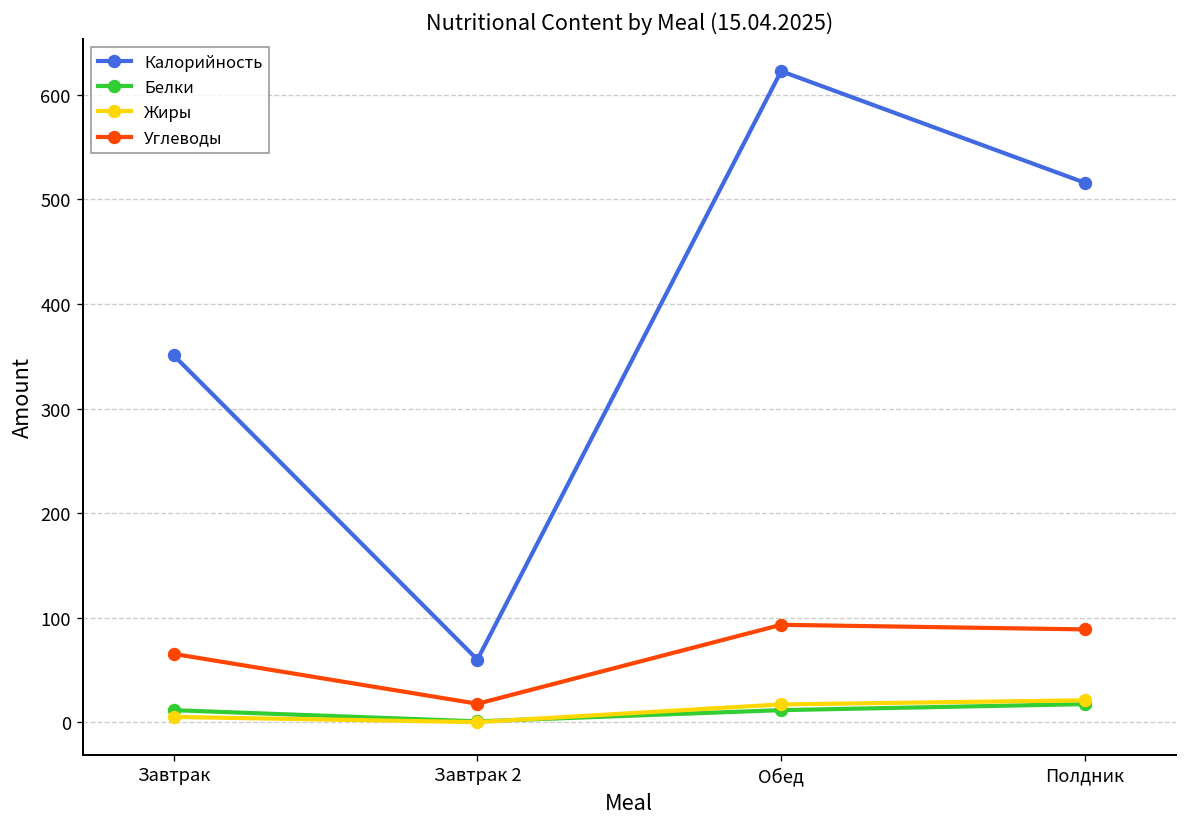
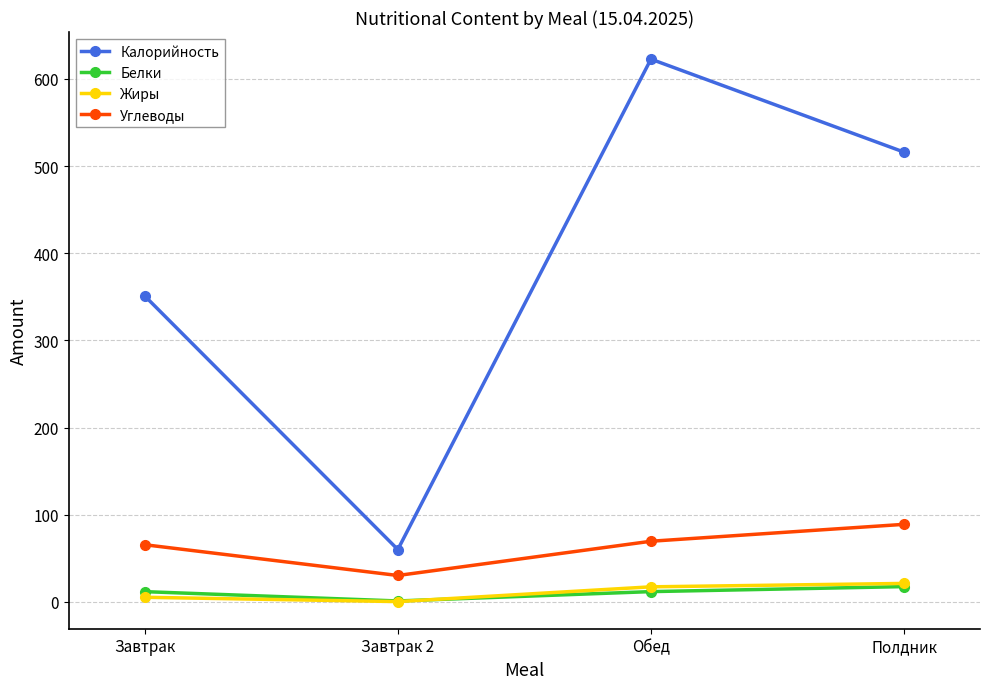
  {
    "Калорийность": {
      "Завтрак": 350,
      "Завтрак 2": 60,
      "Обед": 620,
      "Полдник": 520
    },
    "Белки": {
      "Завтрак": 10,
      "Обед": 10,
      "Полдник": 20
    },
    "Жиры": {
      "Завтрак": 10,
      "Обед": 20,
      "Полдник": 20
    },
    "Углеводы": {
      "Завтрак": 70,
-     "Завтрак 2": 20,
-     "Обед": 90,
+     "Завтрак 2": 30,
+     "Обед": 70,
      "Полдник": 90
    }
  }
